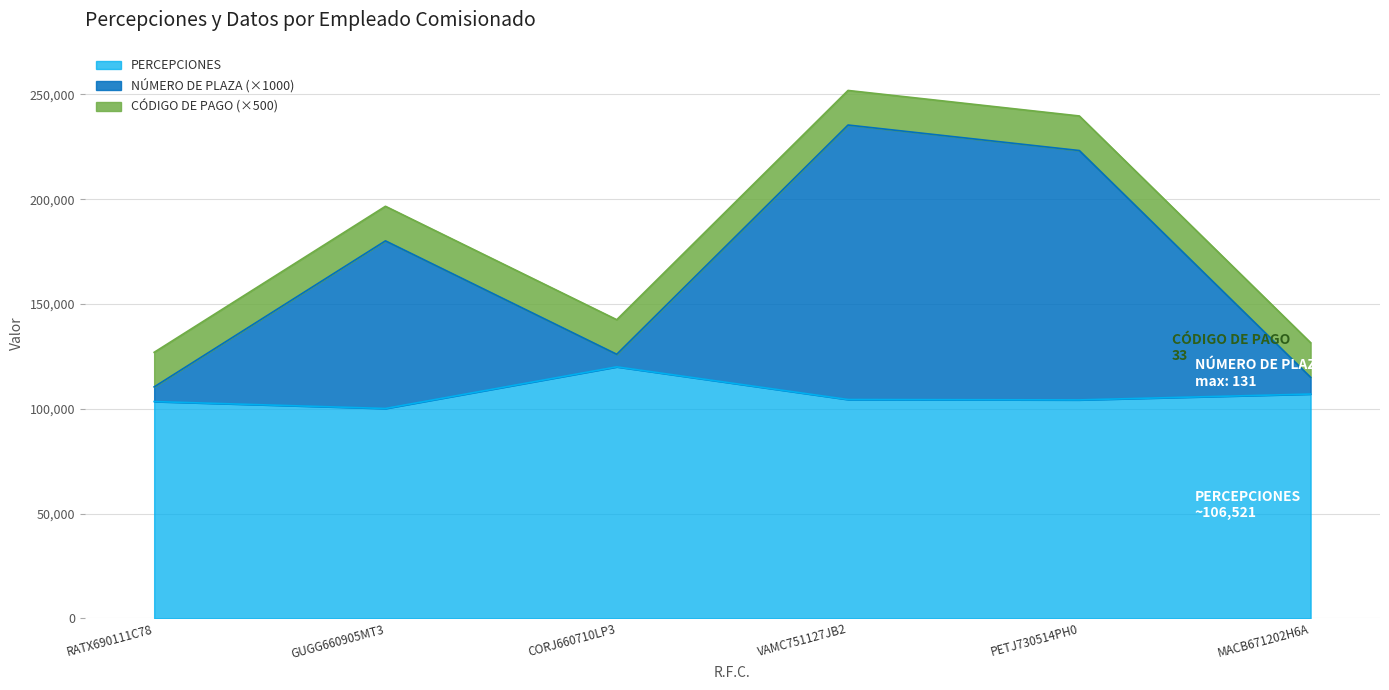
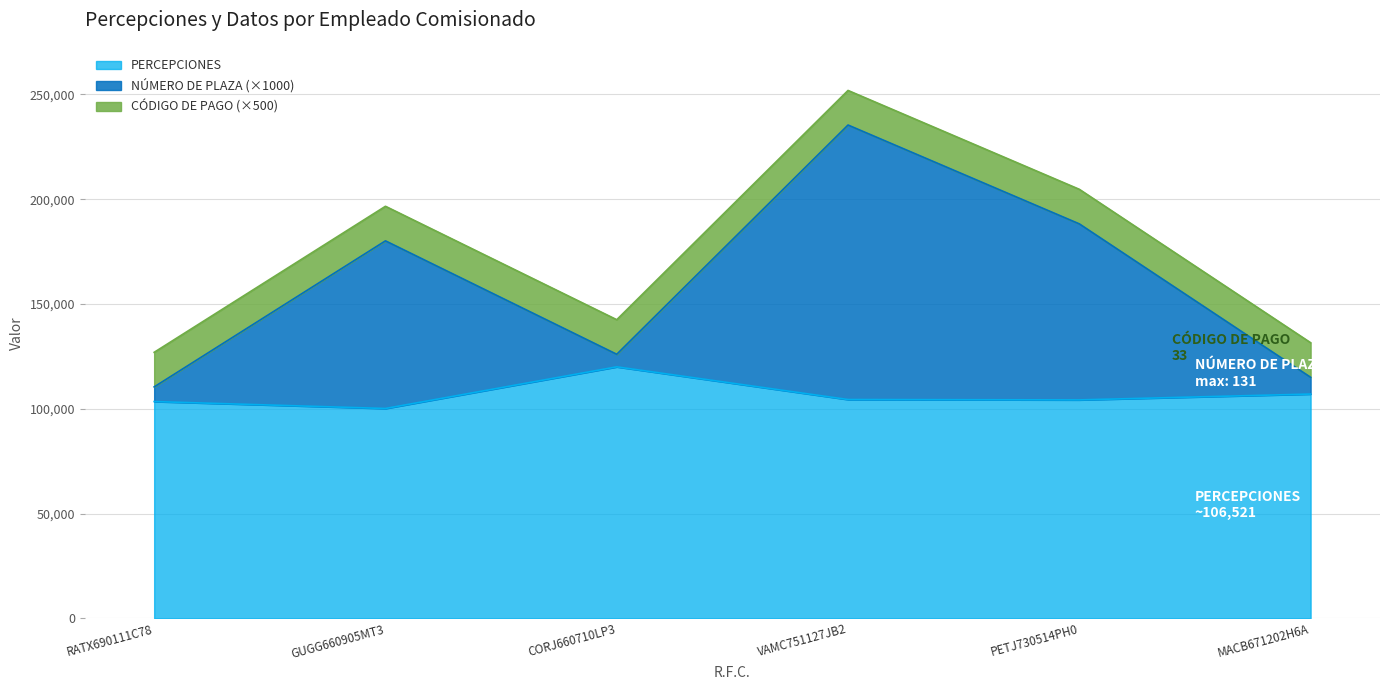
  {
    "PERCEPCIONES": {
      "RATX690111C78": "103,000",
      "GUGG660905MT3": "100,000",
      "CORJ660710LP3": "120,000",
      "VAMC751127JB2": "104,000",
      "PETJ730514PH0": "104,000",
      "MACB671202H6A": "107,000"
    },
    "NÚMERO DE PLAZA (×1000)": {
      "RATX690111C78": "7,000",
      "GUGG660905MT3": "80,000",
      "CORJ660710LP3": "6,000",
      "VAMC751127JB2": "131,000",
-     "PETJ730514PH0": "119,000"
+     "PETJ730514PH0": "84,000"
    },
    "CÓDIGO DE PAGO (×500)": {
      "RATX690111C78": "17,000",
      "GUGG660905MT3": "17,000",
      "CORJ660710LP3": "17,000",
      "VAMC751127JB2": "17,000",
      "PETJ730514PH0": "17,000"
    }
  }
